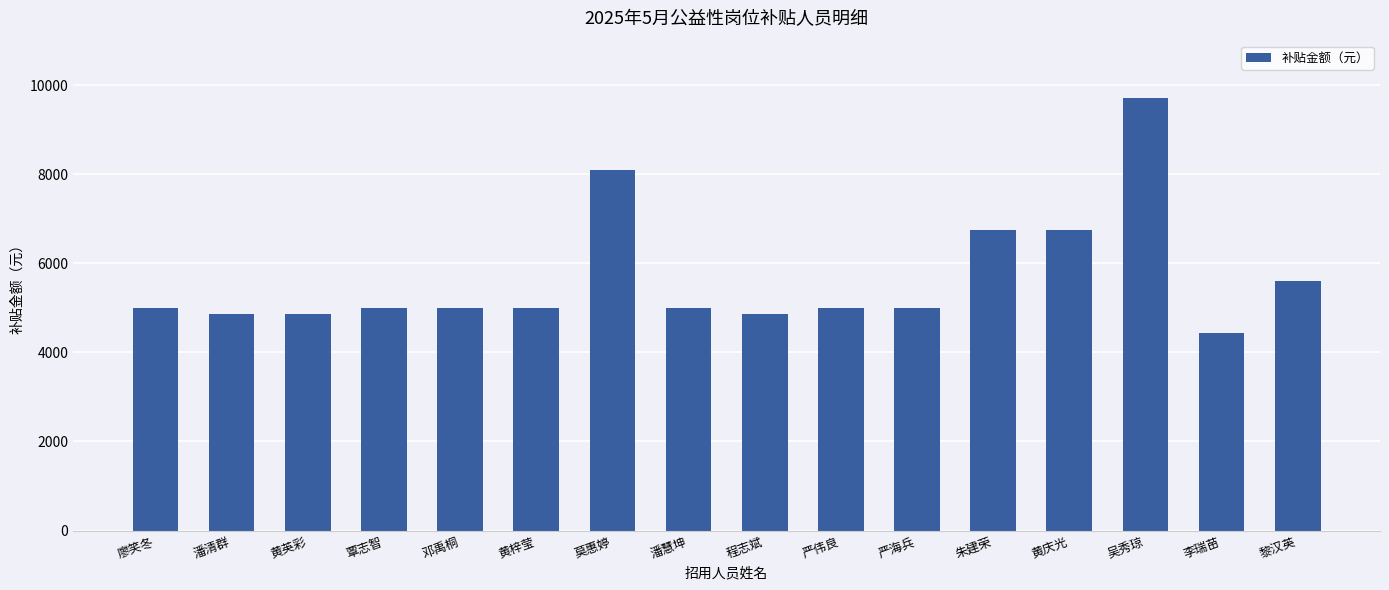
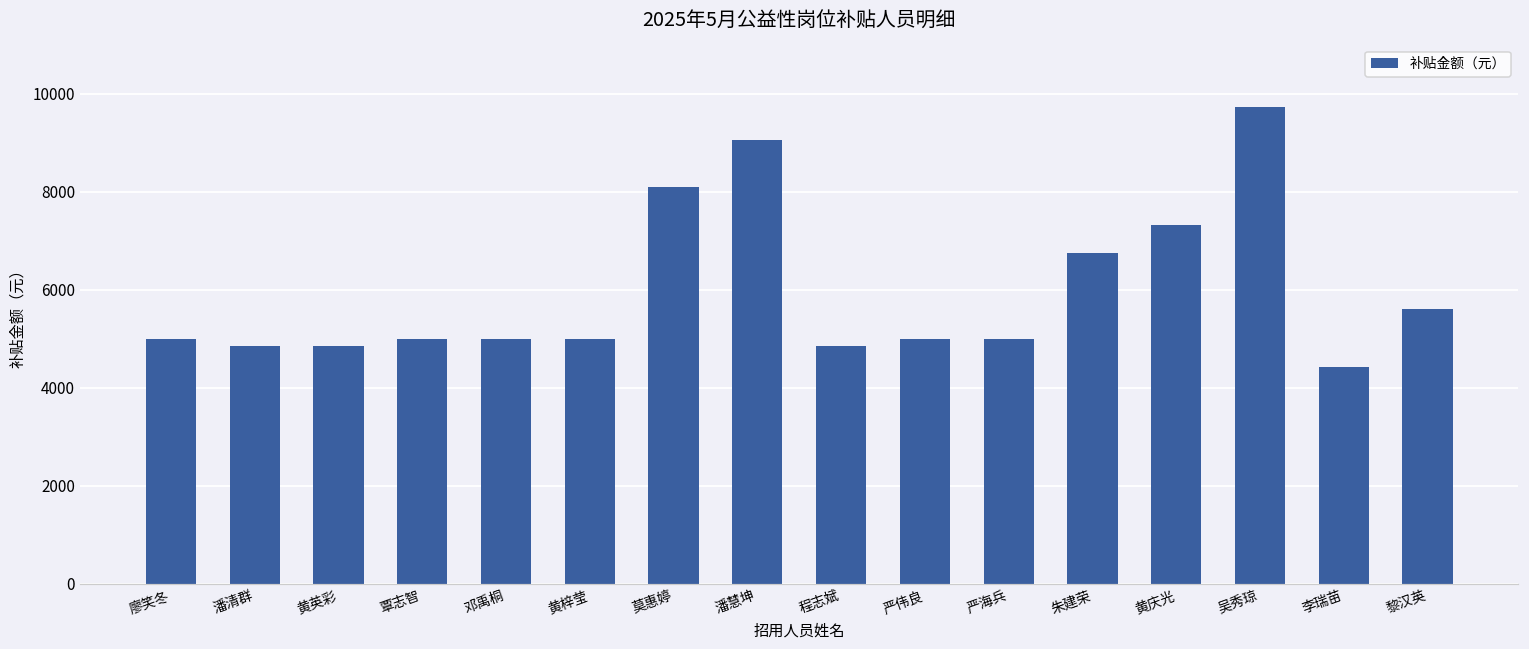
  {
    "廖笑冬": 5000,
    "潘清群": 4900,
    "黄英彩": 4900,
    "覃志智": 5000,
    "邓禹桐": 5000,
    "黄梓莹": 5000,
    "莫惠婷": 8100,
-   "潘慧坤": 5000,
+   "潘慧坤": 9100,
    "程志斌": 4900,
    "严伟良": 5000,
    "严海兵": 5000,
    "朱建荣": 6700,
-   "黄庆光": 6700,
+   "黄庆光": 7300,
    "吴秀琼": 9700,
    "李瑞苗": 4400,
    "黎汉英": 5600
  }
